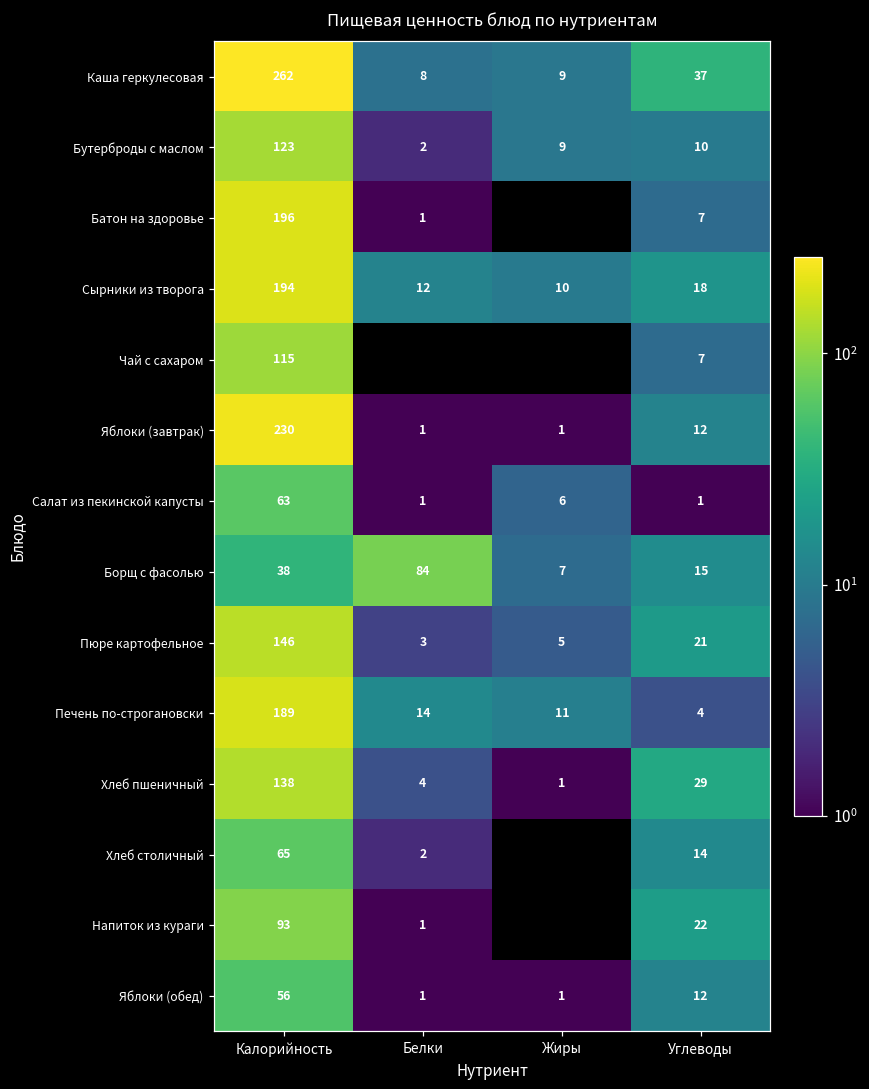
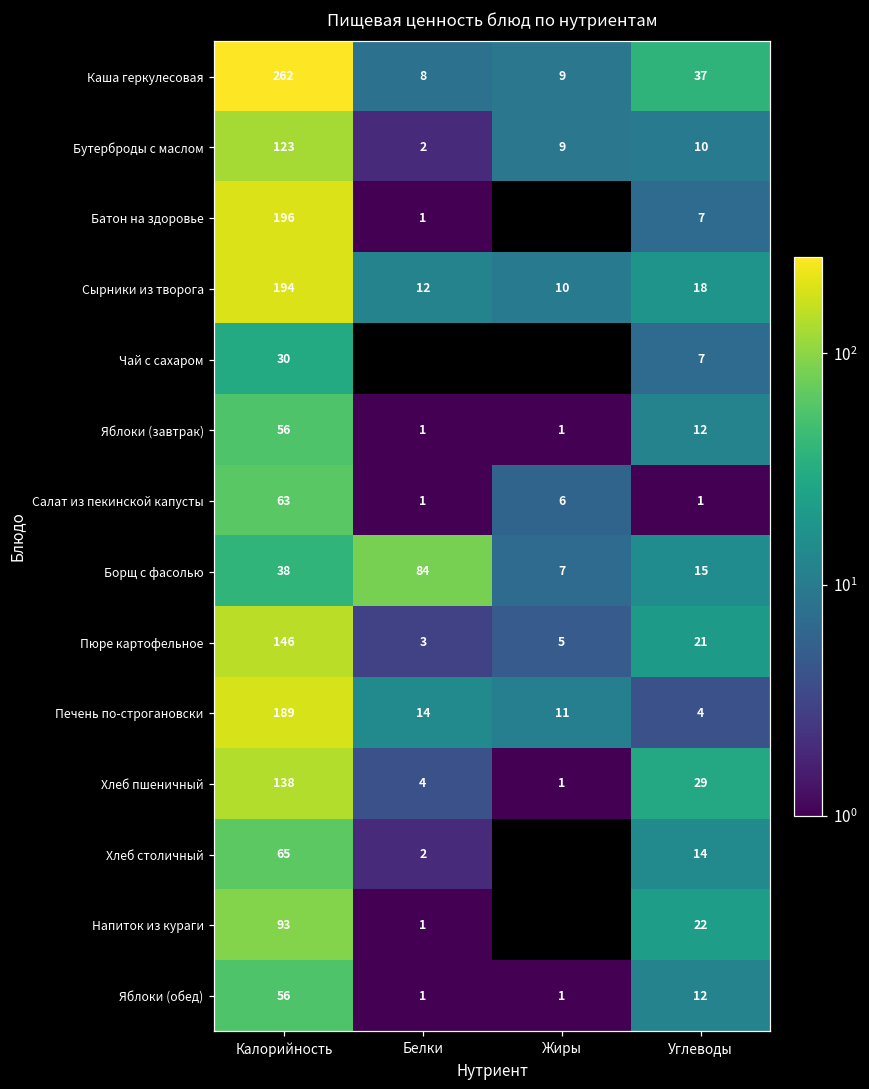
  {
    "Каша геркулесовая": {
      "Калорийность": 262,
      "Белки": 8,
      "Жиры": 9,
      "Углеводы": 37
    },
    "Бутерброды с маслом": {
      "Калорийность": 123,
      "Белки": 2,
      "Жиры": 9,
      "Углеводы": 10
    },
    "Батон на здоровье": {
      "Калорийность": 196,
      "Белки": 1,
      "Углеводы": 7
    },
    "Сырники из творога": {
      "Калорийность": 194,
      "Белки": 12,
      "Жиры": 10,
      "Углеводы": 18
    },
    "Чай с сахаром": {
-     "Калорийность": 115,
+     "Калорийность": 30,
      "Углеводы": 7
    },
    "Яблоки (завтрак)": {
-     "Калорийность": 230,
+     "Калорийность": 56,
      "Белки": 1,
      "Жиры": 1,
      "Углеводы": 12
    },
    "Салат из пекинской капусты": {
      "Калорийность": 63,
      "Белки": 1,
      "Жиры": 6,
      "Углеводы": 1
    },
    "Борщ с фасолью": {
      "Калорийность": 38,
      "Белки": 84,
      "Жиры": 7,
      "Углеводы": 15
    },
    "Пюре картофельное": {
      "Калорийность": 146,
      "Белки": 3,
      "Жиры": 5,
      "Углеводы": 21
    },
    "Печень по-строгановски": {
      "Калорийность": 189,
      "Белки": 14,
      "Жиры": 11,
      "Углеводы": 4
    },
    "Хлеб пшеничный": {
      "Калорийность": 138,
      "Белки": 4,
      "Жиры": 1,
      "Углеводы": 29
    },
    "Хлеб столичный": {
      "Калорийность": 65,
      "Белки": 2,
      "Углеводы": 14
    },
    "Напиток из кураги": {
      "Калорийность": 93,
      "Белки": 1,
      "Углеводы": 22
    },
    "Яблоки (обед)": {
      "Калорийность": 56,
      "Белки": 1,
      "Жиры": 1,
      "Углеводы": 12
    }
  }
